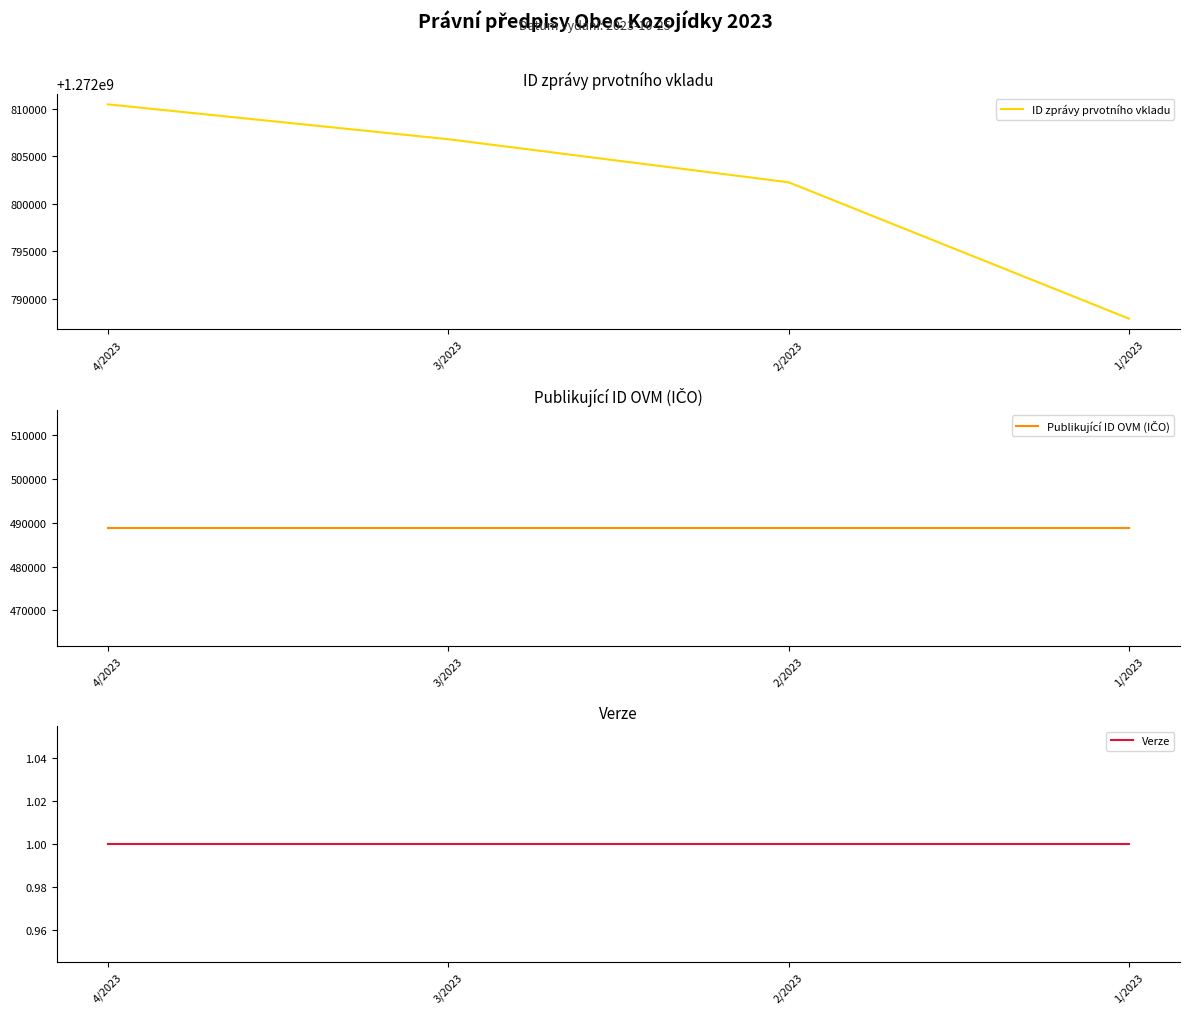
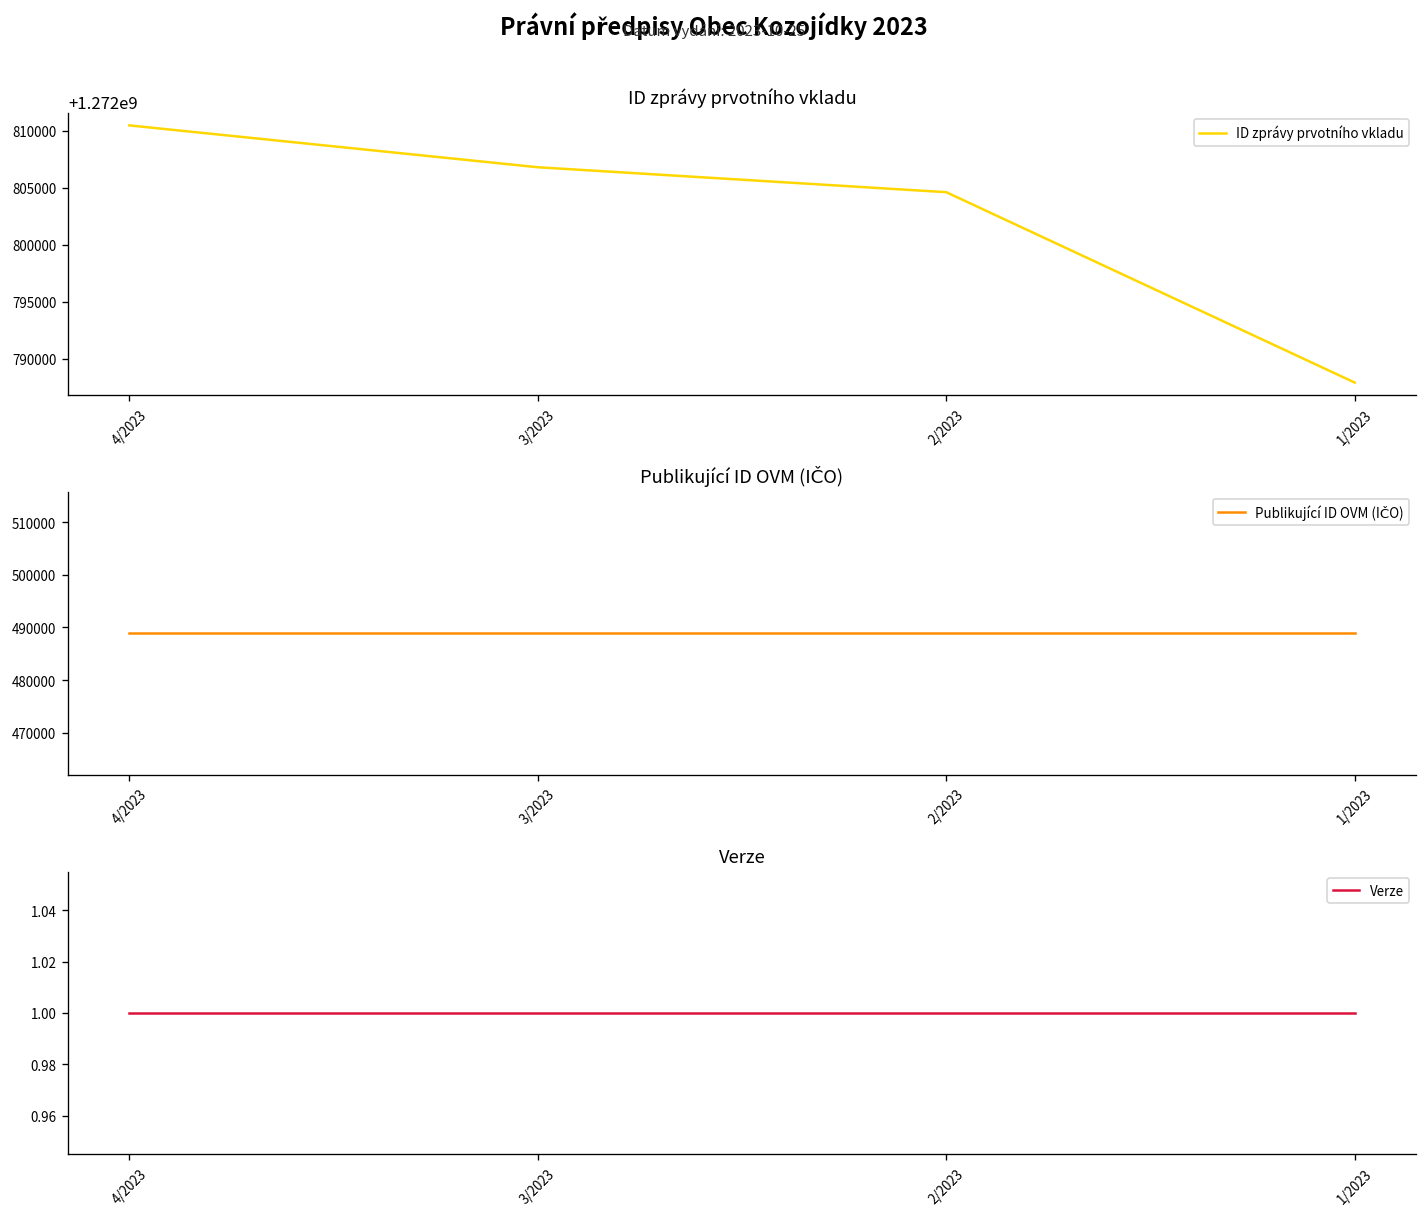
  {
    "ID zprávy prvotního vkladu": {
      "4/2023": 1272810000,
      "3/2023": 1272807000,
-     "2/2023": 1272802000,
+     "2/2023": 1272805000,
      "1/2023": 1272788000
    },
    "Publikující ID OVM (IČO)": {
      "4/2023": 489000,
      "3/2023": 489000,
      "2/2023": 489000,
      "1/2023": 489000
    },
    "Verze": {
      "4/2023": 1.000,
      "3/2023": 1.000,
      "2/2023": 1.000,
      "1/2023": 1.000
    }
  }
